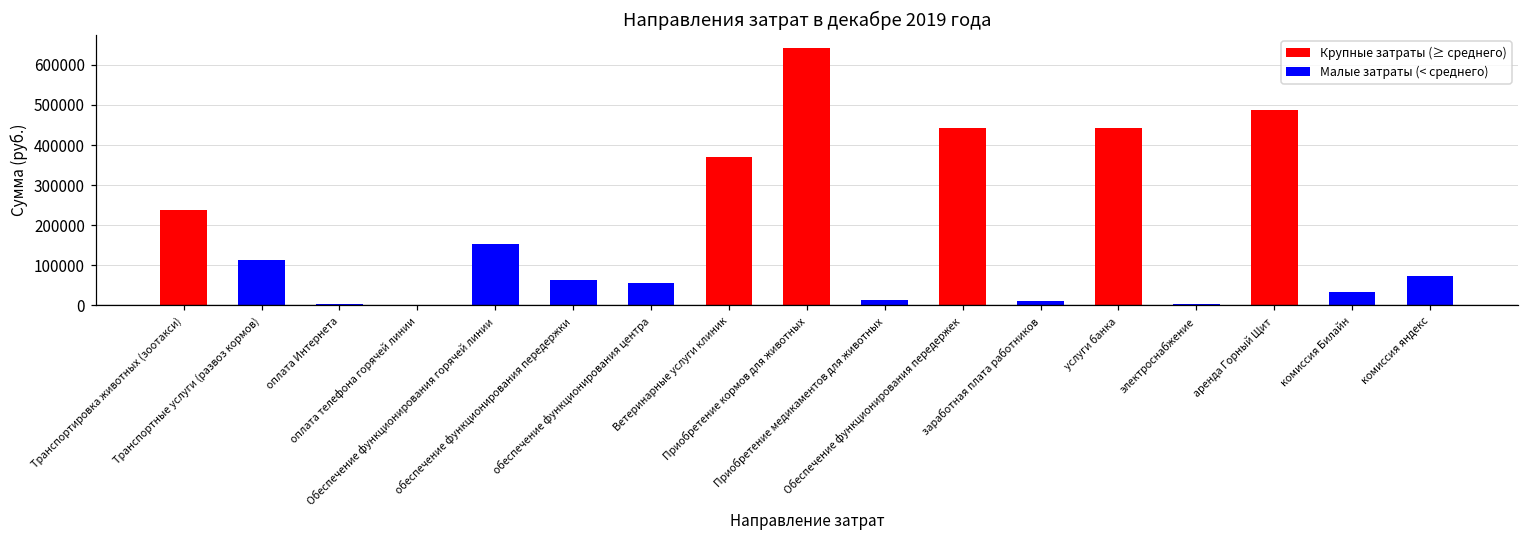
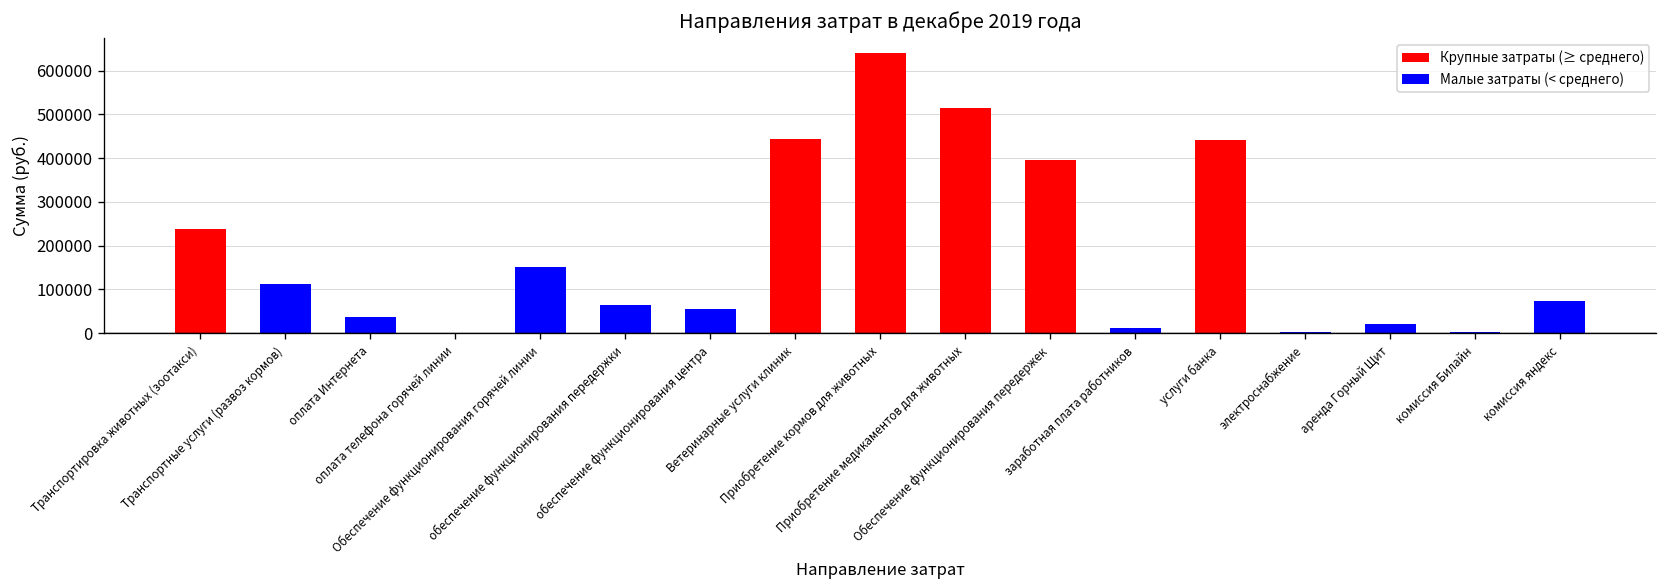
  {
    "Транспортировка животных (зоотакси)": 240000,
    "Транспортные услуги (развоз кормов)": 110000,
-   "оплата Интернета": 0,
+   "оплата Интернета": 40000,
    "Обеспечение функционирования горячей линии": 150000,
    "обеспечение функционирования передержки": 60000,
    "обеспечение функционирования центра": 50000,
-   "Ветеринарные услуги клиник": 370000,
+   "Ветеринарные услуги клиник": 440000,
    "Приобретение кормов для животных": 640000,
-   "Приобретение медикаментов для животных": 10000,
-   "Обеспечение функционирования передержек": 440000,
+   "Приобретение медикаментов для животных": 520000,
+   "Обеспечение функционирования передержек": 390000,
    "заработная плата работников": 10000,
    "услуги банка": 440000,
-   "аренда Горный Щит": 490000,
-   "комиссия Билайн": 30000,
+   "аренда Горный Щит": 20000,
+   "комиссия Билайн": 0,
    "комиссия яндекс": 70000
  }
